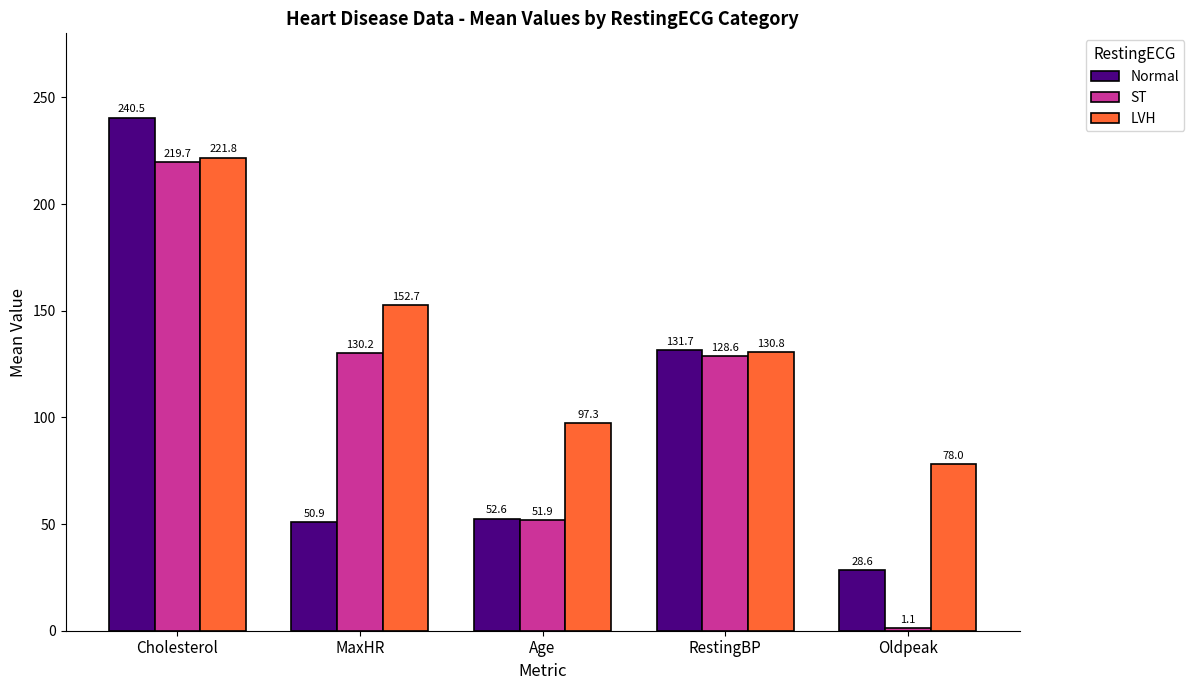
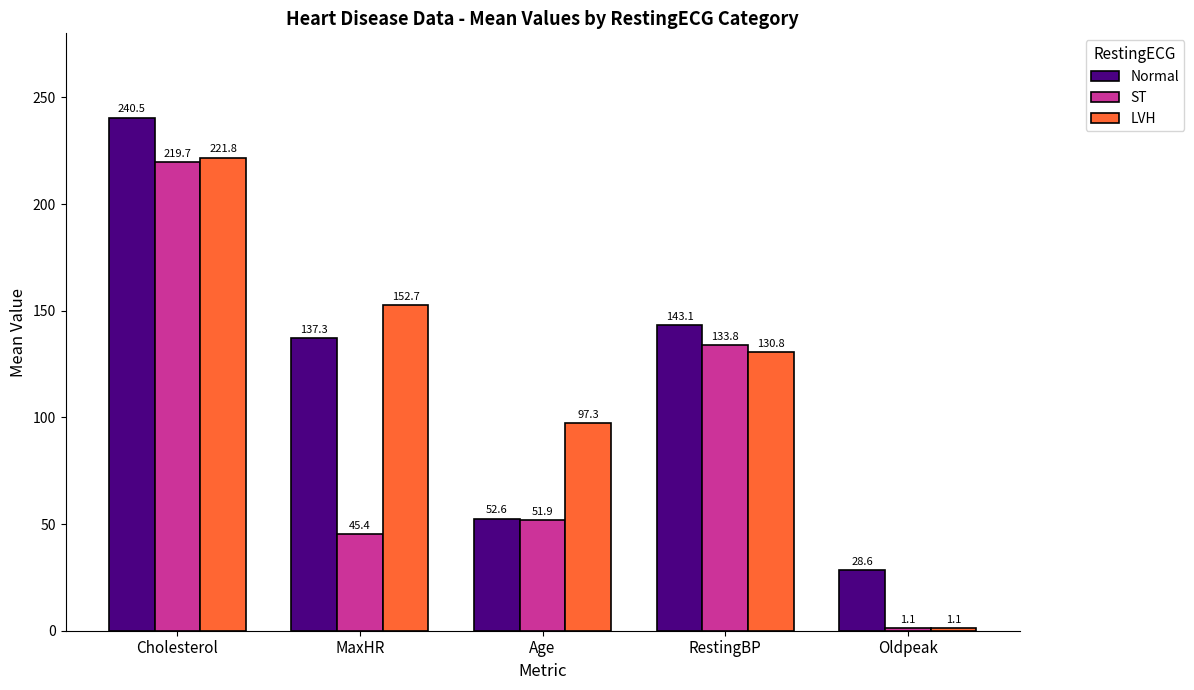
  {
    "Normal": {
      "Cholesterol": 240.5,
-     "MaxHR": 50.9,
+     "MaxHR": 137.3,
      "Age": 52.6,
-     "RestingBP": 131.7,
+     "RestingBP": 143.1,
      "Oldpeak": 28.6
    },
    "ST": {
      "Cholesterol": 219.7,
-     "MaxHR": 130.2,
+     "MaxHR": 45.4,
      "Age": 51.9,
-     "RestingBP": 128.6,
+     "RestingBP": 133.8,
      "Oldpeak": 1.1
    },
    "LVH": {
      "Cholesterol": 221.8,
      "MaxHR": 152.7,
      "Age": 97.3,
      "RestingBP": 130.8,
-     "Oldpeak": 78.0
+     "Oldpeak": 1.1
    }
  }
